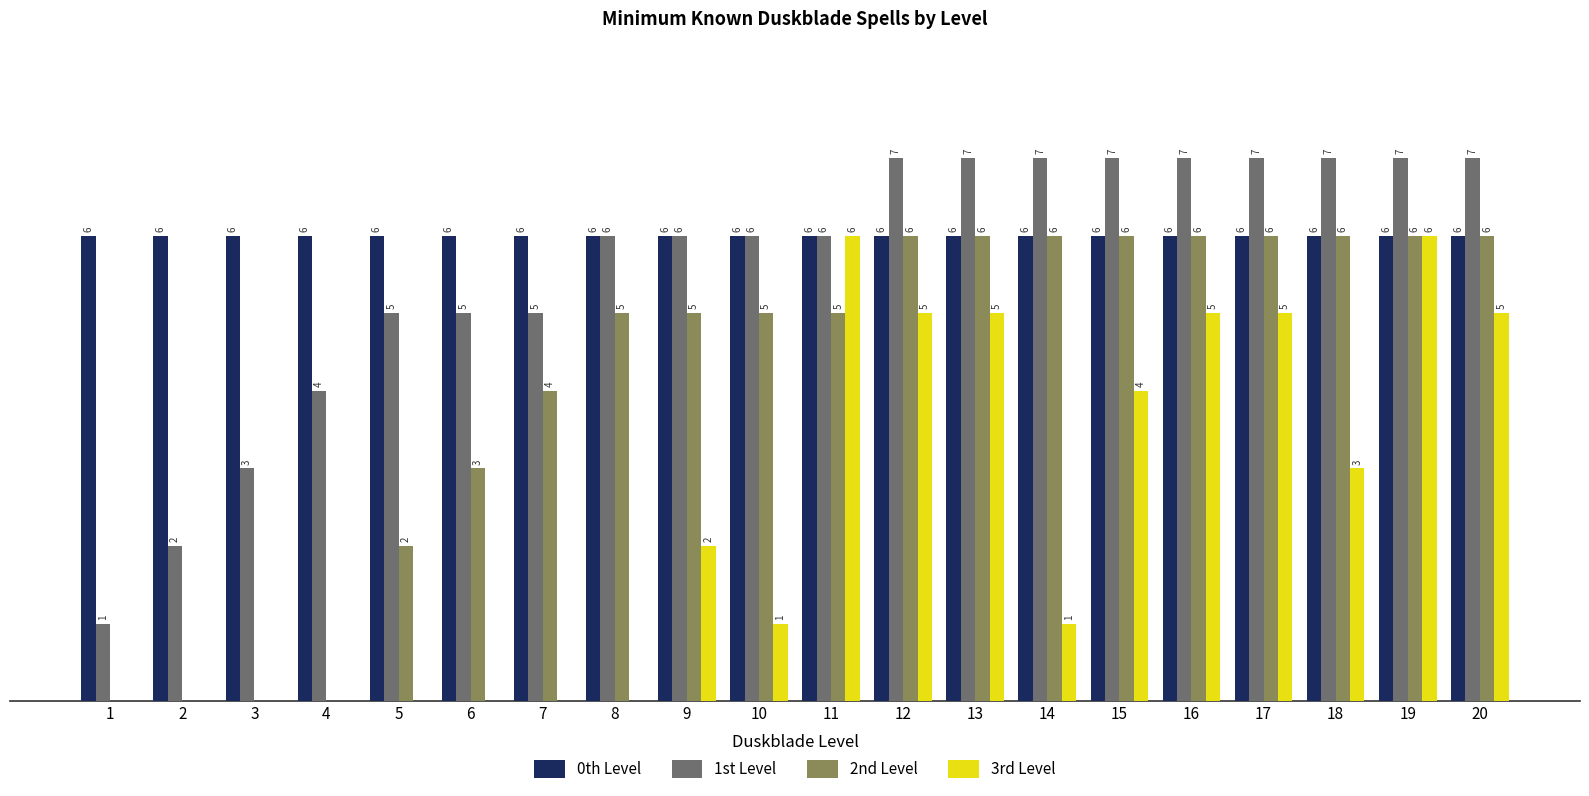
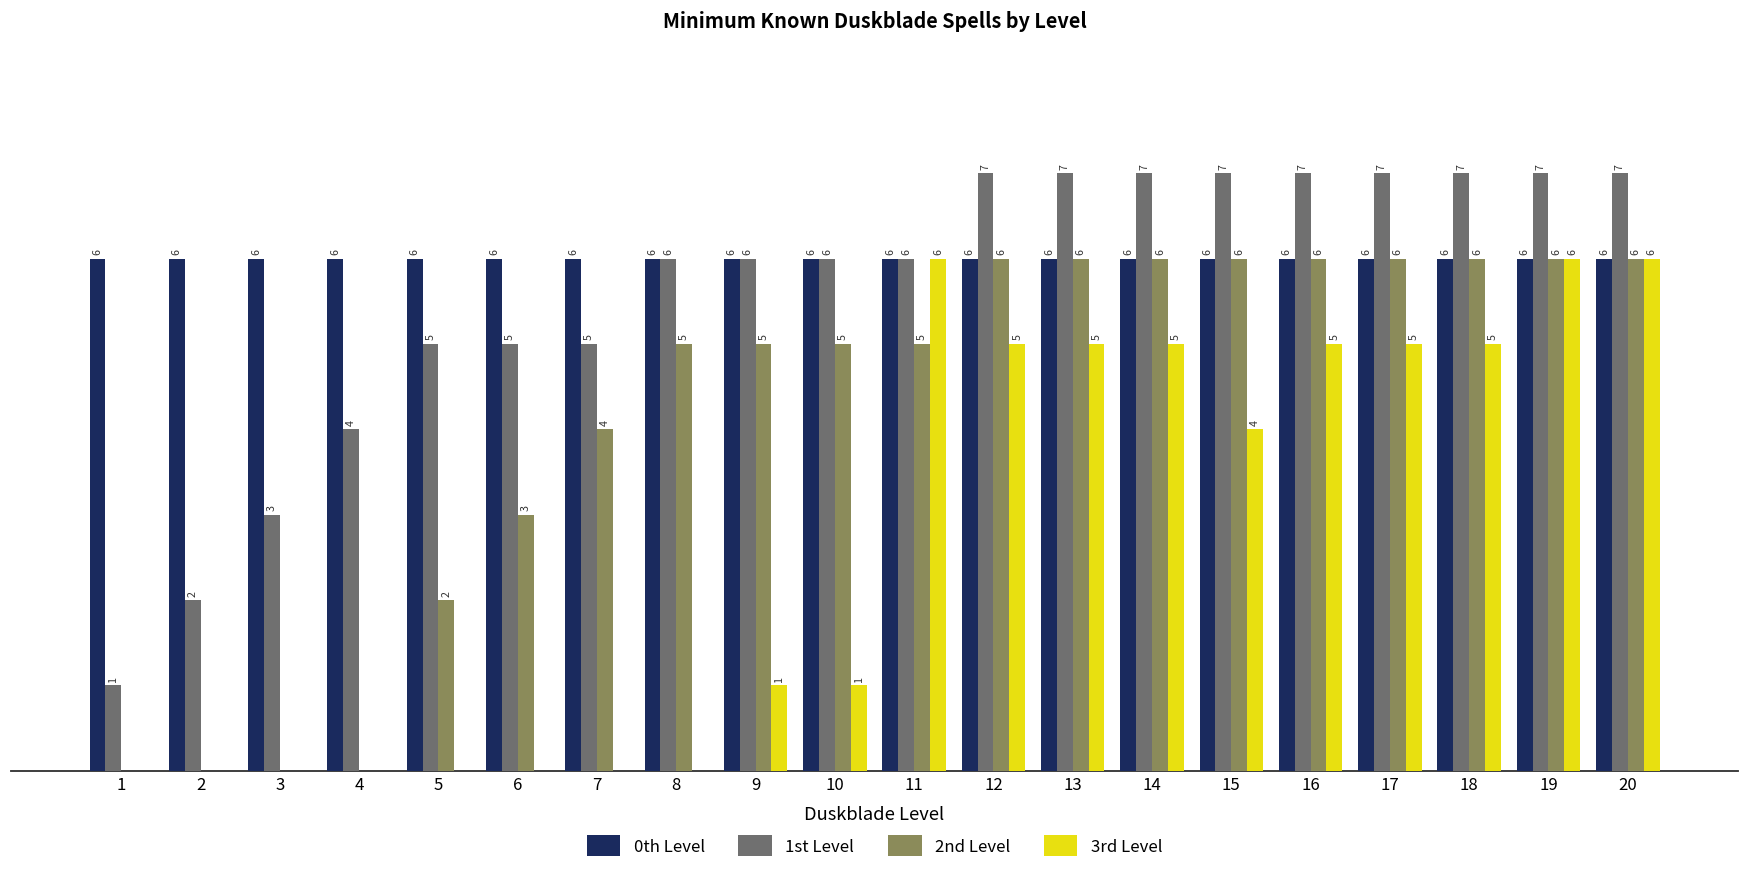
  {
    "0th Level": {
      "1": 6,
      "2": 6,
      "3": 6,
      "4": 6,
      "5": 6,
      "6": 6,
      "7": 6,
      "8": 6,
      "9": 6,
      "10": 6,
      "11": 6,
      "12": 6,
      "13": 6,
      "14": 6,
      "15": 6,
      "16": 6,
      "17": 6,
      "18": 6,
      "19": 6,
      "20": 6
    },
    "3rd Level": {
-     "9": 2,
+     "9": 1,
      "10": 1,
      "11": 6,
      "12": 5,
      "13": 5,
-     "14": 1,
+     "14": 5,
      "15": 4,
      "16": 5,
      "17": 5,
-     "18": 3,
+     "18": 5,
      "19": 6,
-     "20": 5
+     "20": 6
    }
  }
